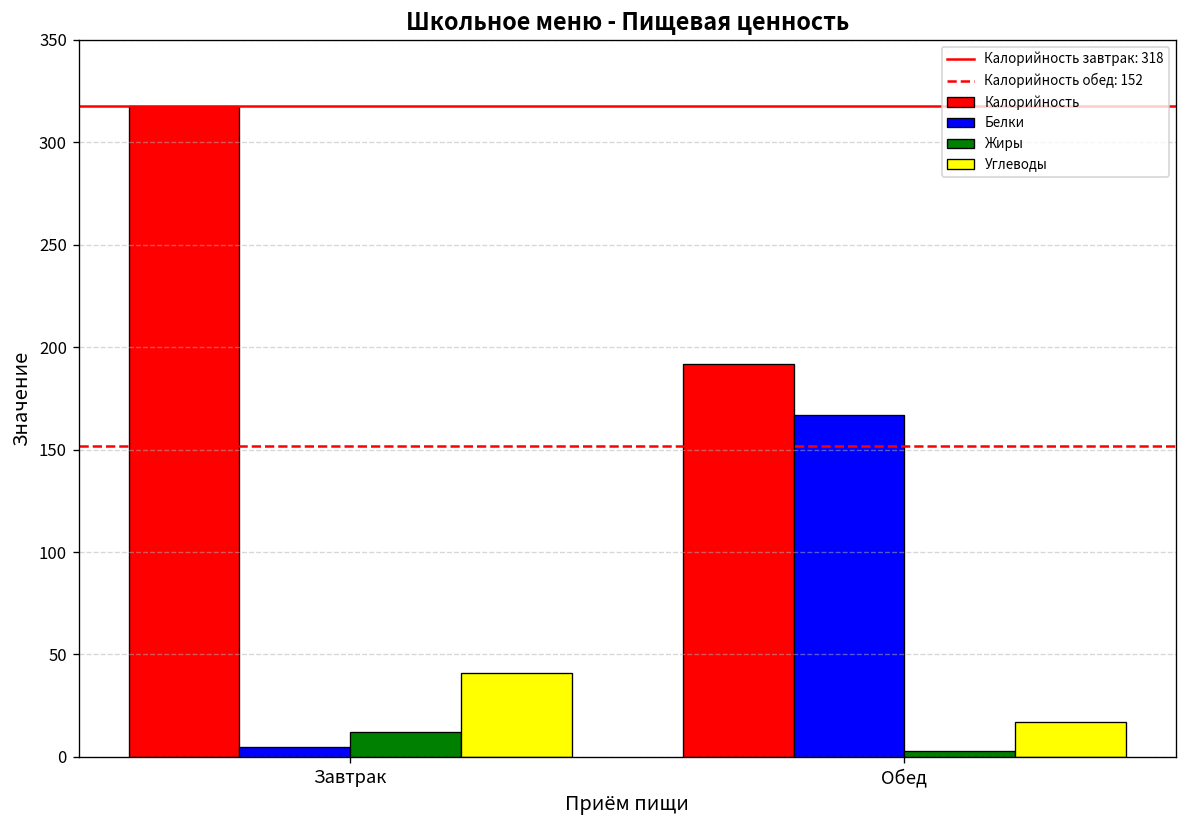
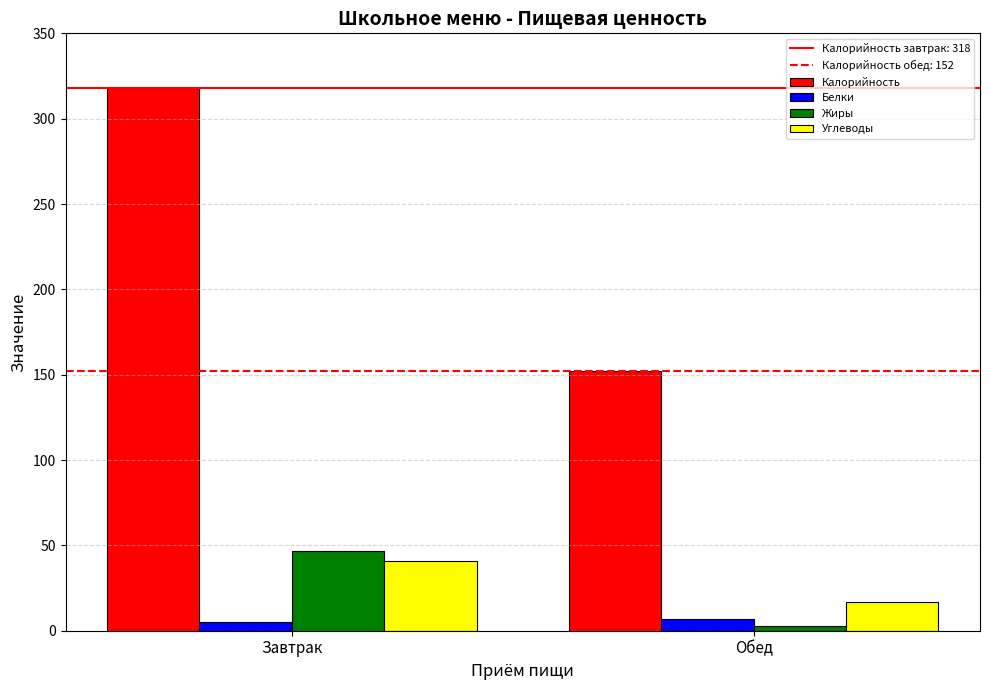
  {
    "Калорийность": {
      "Завтрак": 318,
-     "Обед": 192
+     "Обед": 152
    },
    "Белки": {
      "Завтрак": 5,
-     "Обед": 167
+     "Обед": 7
    },
    "Жиры": {
-     "Завтрак": 12,
+     "Завтрак": 47,
      "Обед": 3
    },
    "Углеводы": {
      "Завтрак": 41,
      "Обед": 17
    }
  }
